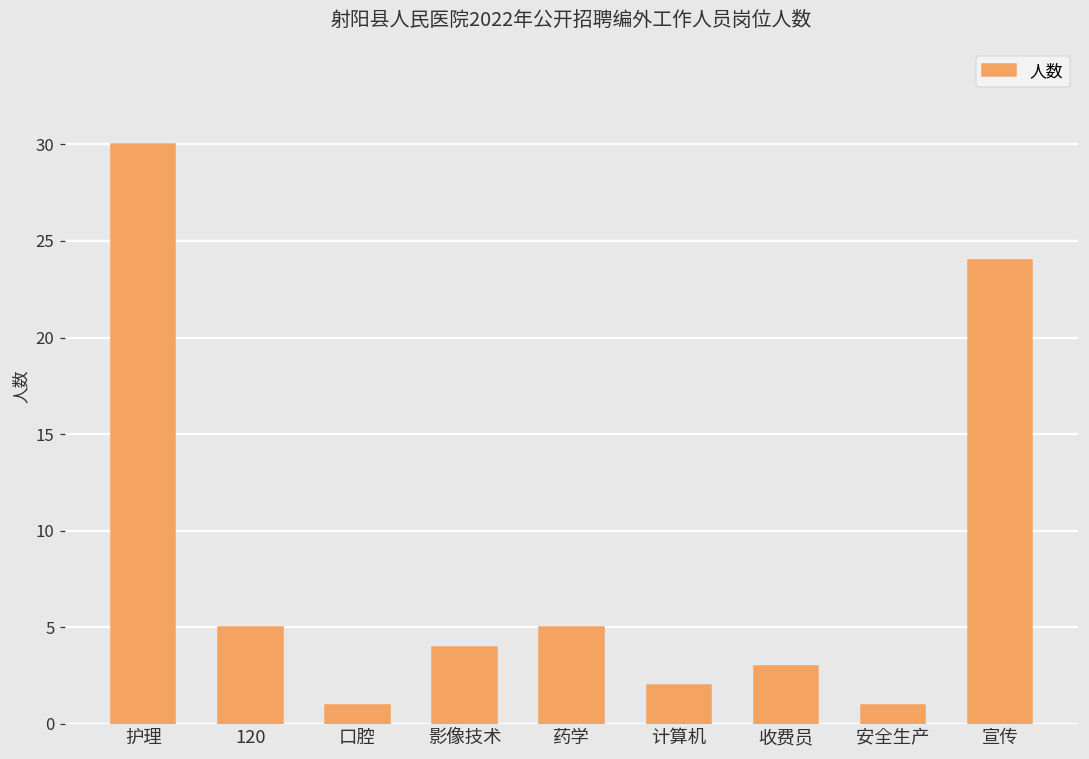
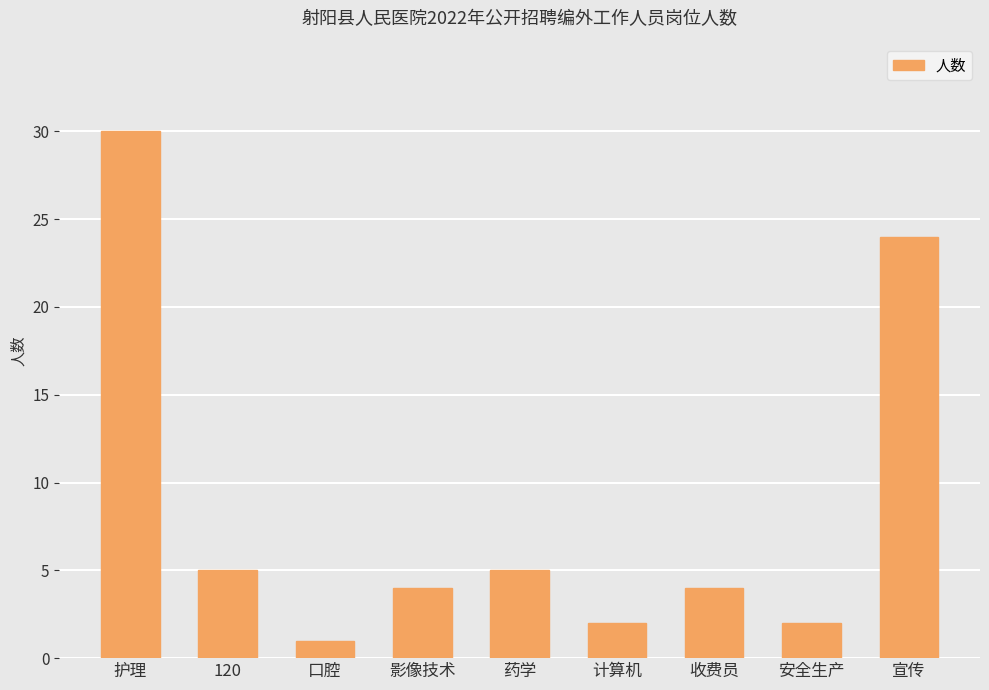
  {
    "护理": 30,
    "120": 5,
    "口腔": 1,
    "影像技术": 4,
    "药学": 5,
    "计算机": 2,
-   "收费员": 3,
-   "安全生产": 1,
+   "收费员": 4,
+   "安全生产": 2,
    "宣传": 24
  }
